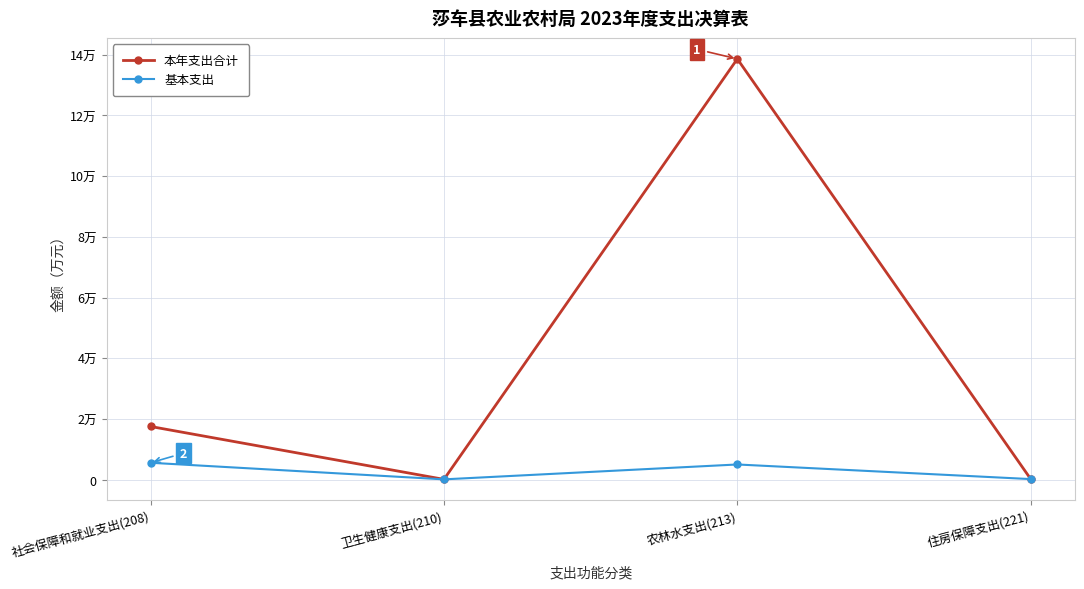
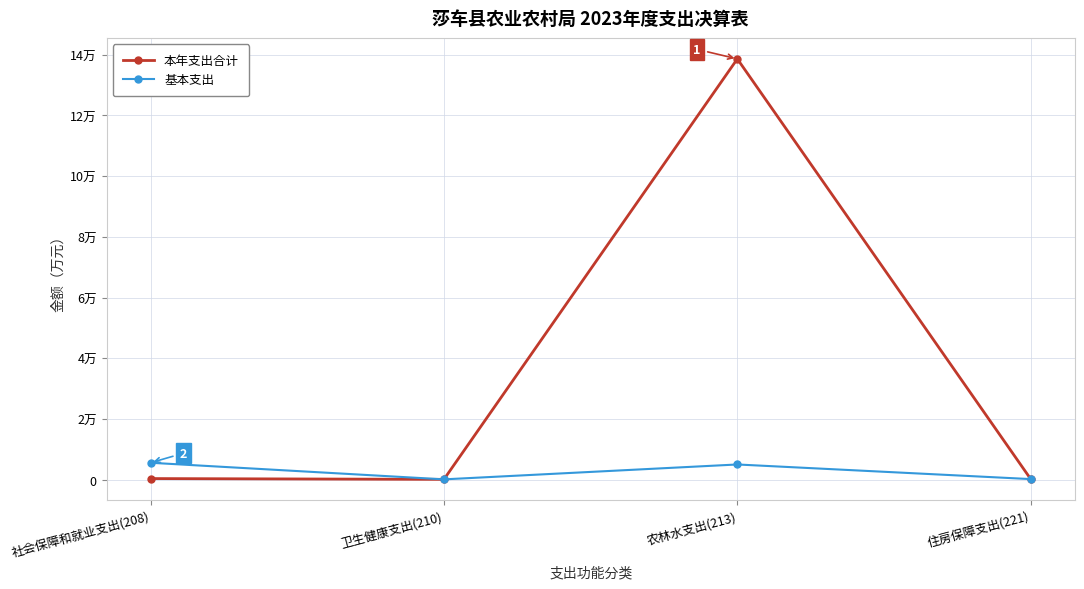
  {
    "本年支出合计": {
-     "社会保障和就业支出(208)": "1.8万",
+     "社会保障和就业支出(208)": "0.0万",
      "农林水支出(213)": "13.9万"
    },
    "基本支出": {
      "社会保障和就业支出(208)": "0.6万",
      "农林水支出(213)": "0.5万"
    }
  }
